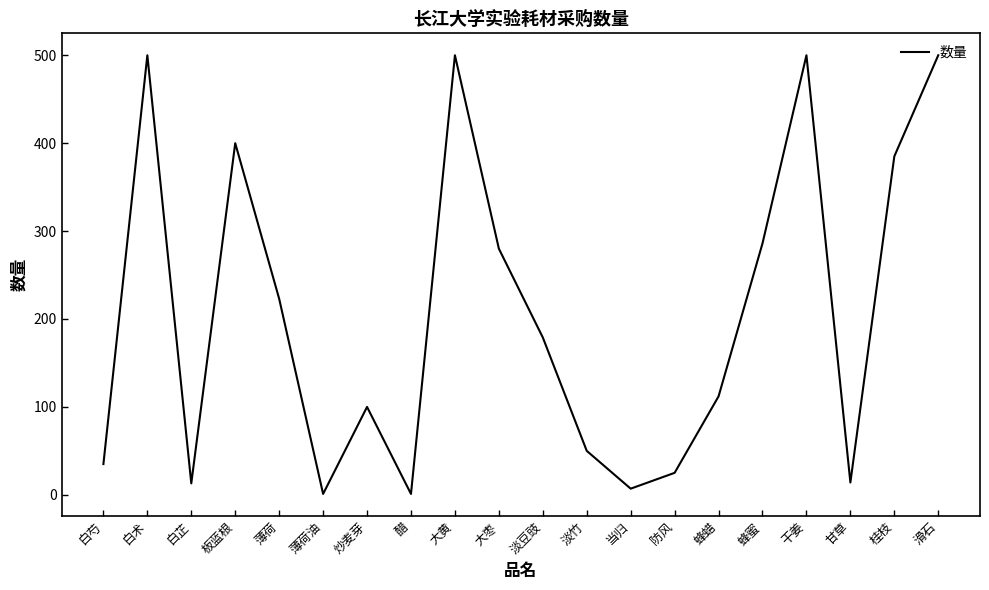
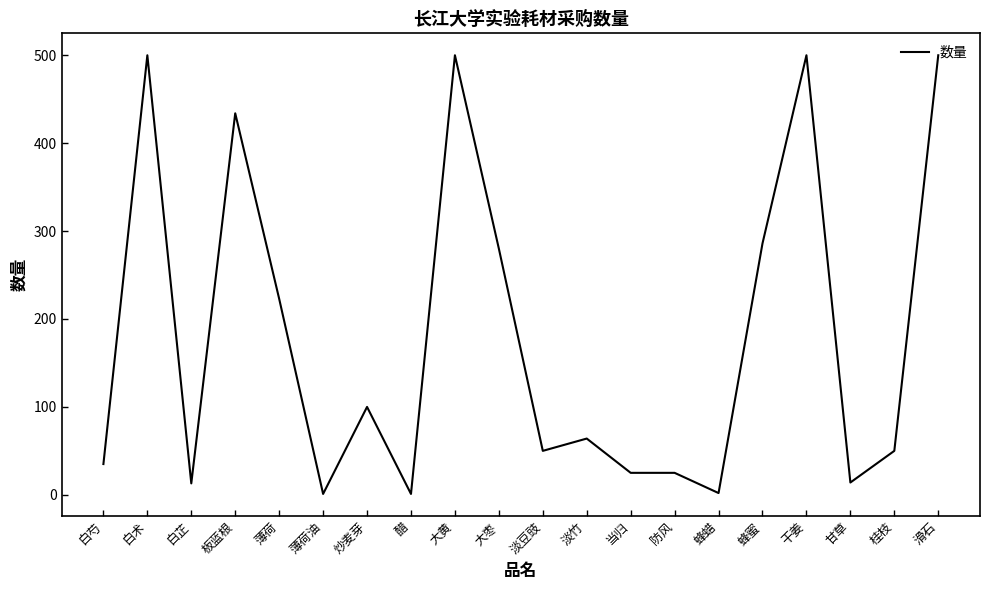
  {
    "白芍": 40,
    "白术": 500,
    "白芷": 10,
-   "板蓝根": 400,
+   "板蓝根": 430,
    "薄荷": 220,
    "薄荷油": 0,
    "炒麦芽": 100,
    "醋": 0,
    "大黄": 500,
    "大枣": 280,
-   "淡豆豉": 180,
-   "淡竹": 50,
-   "当归": 10,
+   "淡豆豉": 50,
+   "淡竹": 60,
+   "当归": 30,
    "防风": 30,
-   "蜂蜡": 110,
+   "蜂蜡": 0,
    "蜂蜜": 290,
    "干姜": 500,
    "甘草": 10,
-   "桂枝": 390,
+   "桂枝": 50,
    "滑石": 500
  }
